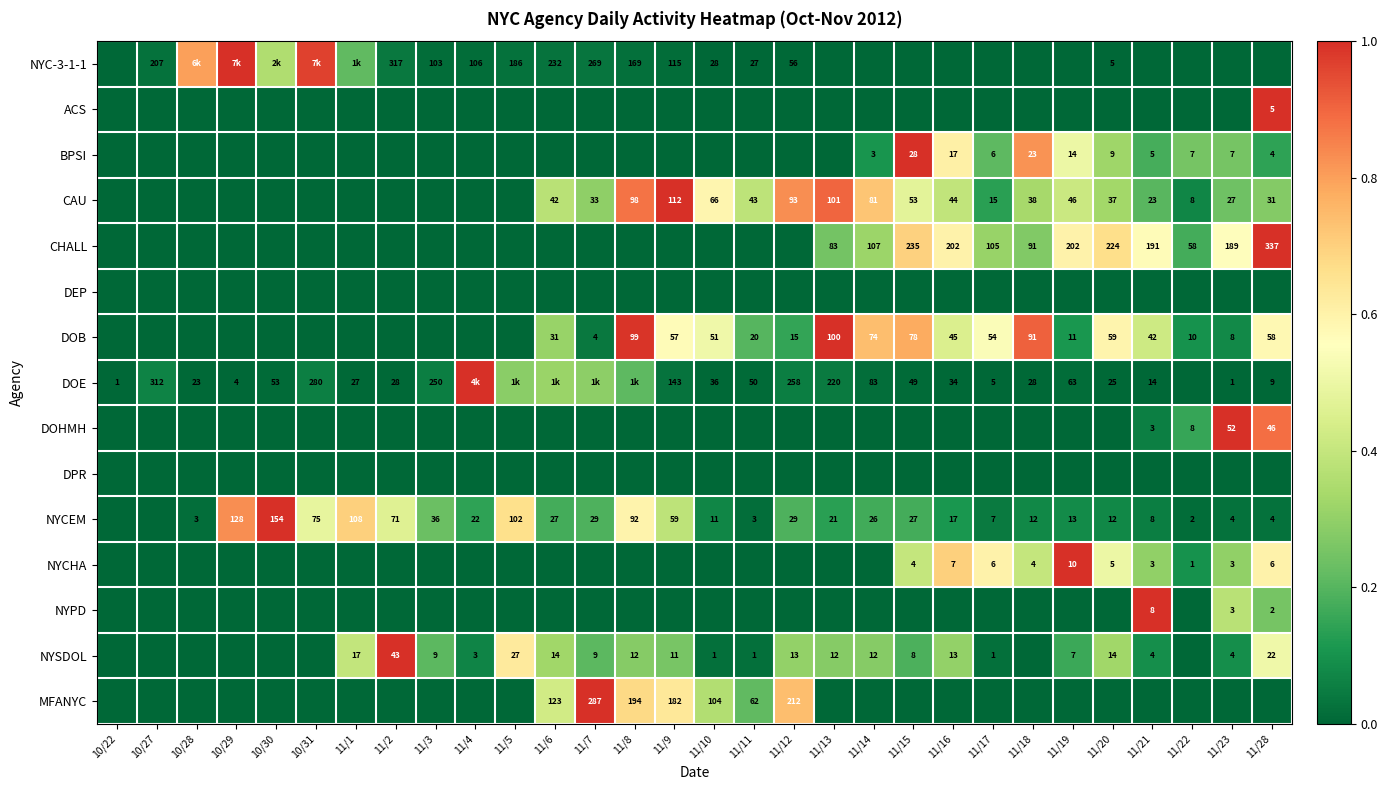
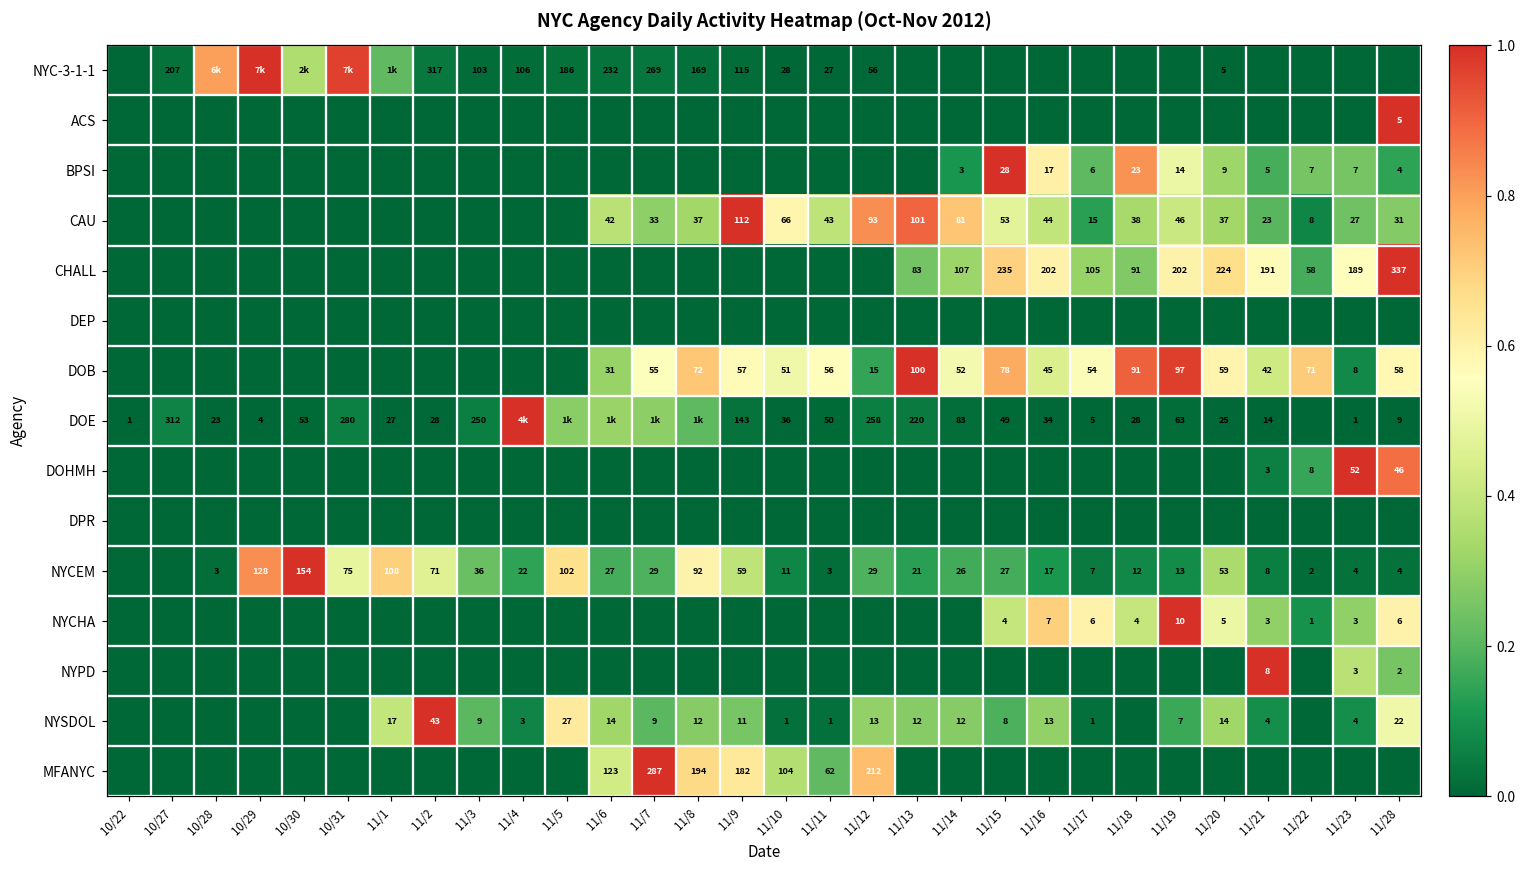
  {
    "NYC-3-1-1": {
      "10/27": "207",
      "10/28": "6k",
      "10/29": "7k",
      "10/30": "2k",
      "10/31": "7k",
      "11/1": "1k",
      "11/2": "317",
      "11/3": "103",
      "11/4": "106",
      "11/5": "186",
      "11/6": "232",
      "11/7": "269",
      "11/8": "169",
      "11/9": "115",
      "11/10": "28",
      "11/11": "27",
      "11/12": "56",
      "11/20": "5"
    },
    "ACS": {
      "11/28": "5"
    },
    "BPSI": {
      "11/14": "3",
      "11/15": "28",
      "11/16": "17",
      "11/17": "6",
      "11/18": "23",
      "11/19": "14",
      "11/20": "9",
      "11/21": "5",
      "11/22": "7",
      "11/23": "7",
      "11/28": "4"
    },
    "CAU": {
      "11/6": "42",
      "11/7": "33",
-     "11/8": "98",
+     "11/8": "37",
      "11/9": "112",
      "11/10": "66",
      "11/11": "43",
      "11/12": "93",
      "11/13": "101",
      "11/14": "81",
      "11/15": "53",
      "11/16": "44",
      "11/17": "15",
      "11/18": "38",
      "11/19": "46",
      "11/20": "37",
      "11/21": "23",
      "11/22": "8",
      "11/23": "27",
      "11/28": "31"
    },
    "CHALL": {
      "11/13": "83",
      "11/14": "107",
      "11/15": "235",
      "11/16": "202",
      "11/17": "105",
      "11/18": "91",
      "11/19": "202",
      "11/20": "224",
      "11/21": "191",
      "11/22": "58",
      "11/23": "189",
      "11/28": "337"
    },
    "DOB": {
      "11/6": "31",
-     "11/7": "4",
-     "11/8": "99",
+     "11/7": "55",
+     "11/8": "72",
      "11/9": "57",
      "11/10": "51",
-     "11/11": "20",
+     "11/11": "56",
      "11/12": "15",
      "11/13": "100",
-     "11/14": "74",
+     "11/14": "52",
      "11/15": "78",
      "11/16": "45",
      "11/17": "54",
      "11/18": "91",
-     "11/19": "11",
+     "11/19": "97",
      "11/20": "59",
      "11/21": "42",
-     "11/22": "10",
+     "11/22": "71",
      "11/23": "8",
      "11/28": "58"
    },
    "DOE": {
      "10/22": "1",
      "10/27": "312",
      "10/28": "23",
      "10/29": "4",
      "10/30": "53",
      "10/31": "280",
      "11/1": "27",
      "11/2": "28",
      "11/3": "250",
      "11/4": "4k",
      "11/5": "1k",
      "11/6": "1k",
      "11/7": "1k",
      "11/8": "1k",
      "11/9": "143",
      "11/10": "36",
      "11/11": "50",
      "11/12": "258",
      "11/13": "220",
      "11/14": "83",
      "11/15": "49",
      "11/16": "34",
      "11/17": "5",
      "11/18": "28",
      "11/19": "63",
      "11/20": "25",
      "11/21": "14",
      "11/23": "1",
      "11/28": "9"
    },
    "DOHMH": {
      "11/21": "3",
      "11/22": "8",
      "11/23": "52",
      "11/28": "46"
    },
    "NYCEM": {
      "10/28": "3",
      "10/29": "128",
      "10/30": "154",
      "10/31": "75",
      "11/1": "108",
      "11/2": "71",
      "11/3": "36",
      "11/4": "22",
      "11/5": "102",
      "11/6": "27",
      "11/7": "29",
      "11/8": "92",
      "11/9": "59",
      "11/10": "11",
      "11/11": "3",
      "11/12": "29",
      "11/13": "21",
      "11/14": "26",
      "11/15": "27",
      "11/16": "17",
      "11/17": "7",
      "11/18": "12",
      "11/19": "13",
-     "11/20": "12",
+     "11/20": "53",
      "11/21": "8",
      "11/22": "2",
      "11/23": "4",
      "11/28": "4"
    },
    "NYCHA": {
      "11/15": "4",
      "11/16": "7",
      "11/17": "6",
      "11/18": "4",
      "11/19": "10",
      "11/20": "5",
      "11/21": "3",
      "11/22": "1",
      "11/23": "3",
      "11/28": "6"
    },
    "NYPD": {
      "11/21": "8",
      "11/23": "3",
      "11/28": "2"
    },
    "NYSDOL": {
      "11/1": "17",
      "11/2": "43",
      "11/3": "9",
      "11/4": "3",
      "11/5": "27",
      "11/6": "14",
      "11/7": "9",
      "11/8": "12",
      "11/9": "11",
      "11/10": "1",
      "11/11": "1",
      "11/12": "13",
      "11/13": "12",
      "11/14": "12",
      "11/15": "8",
      "11/16": "13",
      "11/17": "1",
      "11/19": "7",
      "11/20": "14",
      "11/21": "4",
      "11/23": "4",
      "11/28": "22"
    },
    "MFANYC": {
      "11/6": "123",
      "11/7": "287",
      "11/8": "194",
      "11/9": "182",
      "11/10": "104",
      "11/11": "62",
      "11/12": "212"
    }
  }
